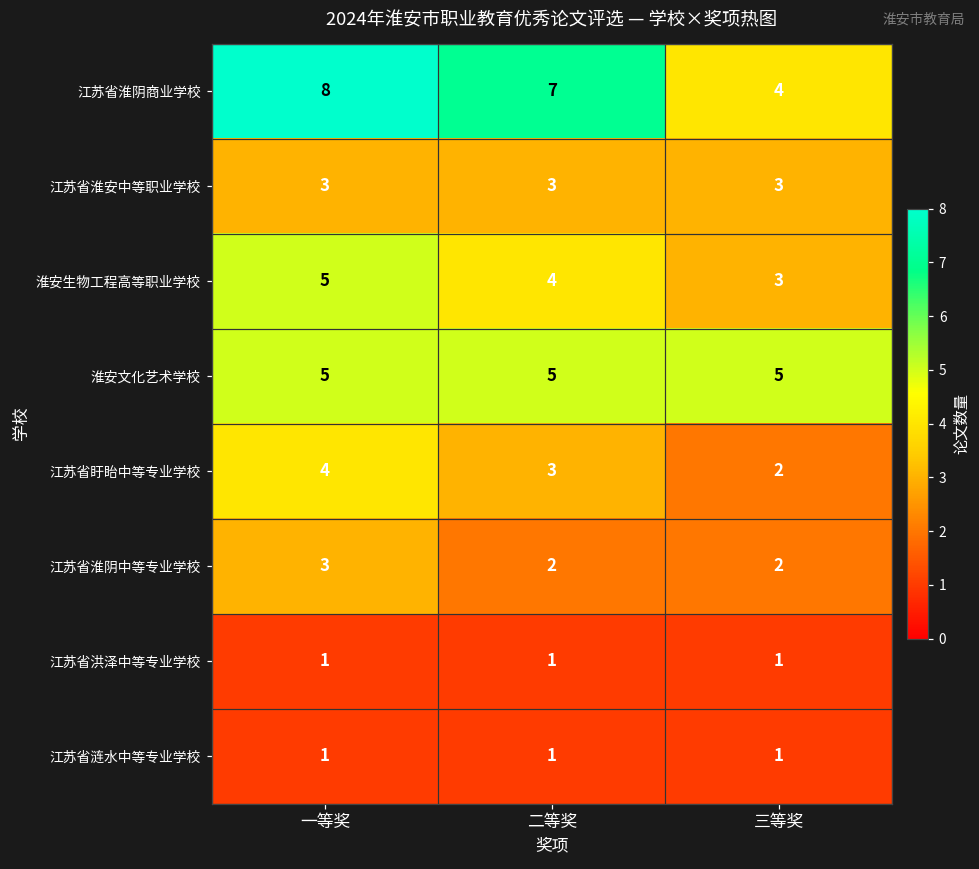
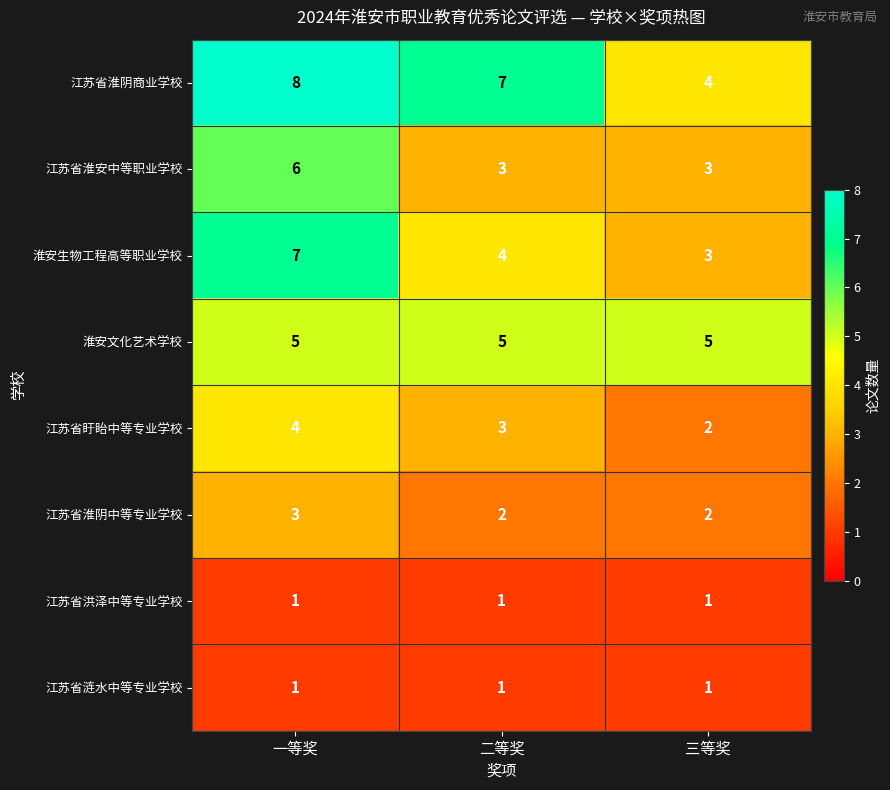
  {
    "江苏省淮阴商业学校": {
      "一等奖": 8,
      "二等奖": 7,
      "三等奖": 4
    },
    "江苏省淮安中等职业学校": {
-     "一等奖": 3,
+     "一等奖": 6,
      "二等奖": 3,
      "三等奖": 3
    },
    "淮安生物工程高等职业学校": {
-     "一等奖": 5,
+     "一等奖": 7,
      "二等奖": 4,
      "三等奖": 3
    },
    "淮安文化艺术学校": {
      "一等奖": 5,
      "二等奖": 5,
      "三等奖": 5
    },
    "江苏省盱眙中等专业学校": {
      "一等奖": 4,
      "二等奖": 3,
      "三等奖": 2
    },
    "江苏省淮阴中等专业学校": {
      "一等奖": 3,
      "二等奖": 2,
      "三等奖": 2
    },
    "江苏省洪泽中等专业学校": {
      "一等奖": 1,
      "二等奖": 1,
      "三等奖": 1
    },
    "江苏省涟水中等专业学校": {
      "一等奖": 1,
      "二等奖": 1,
      "三等奖": 1
    }
  }
